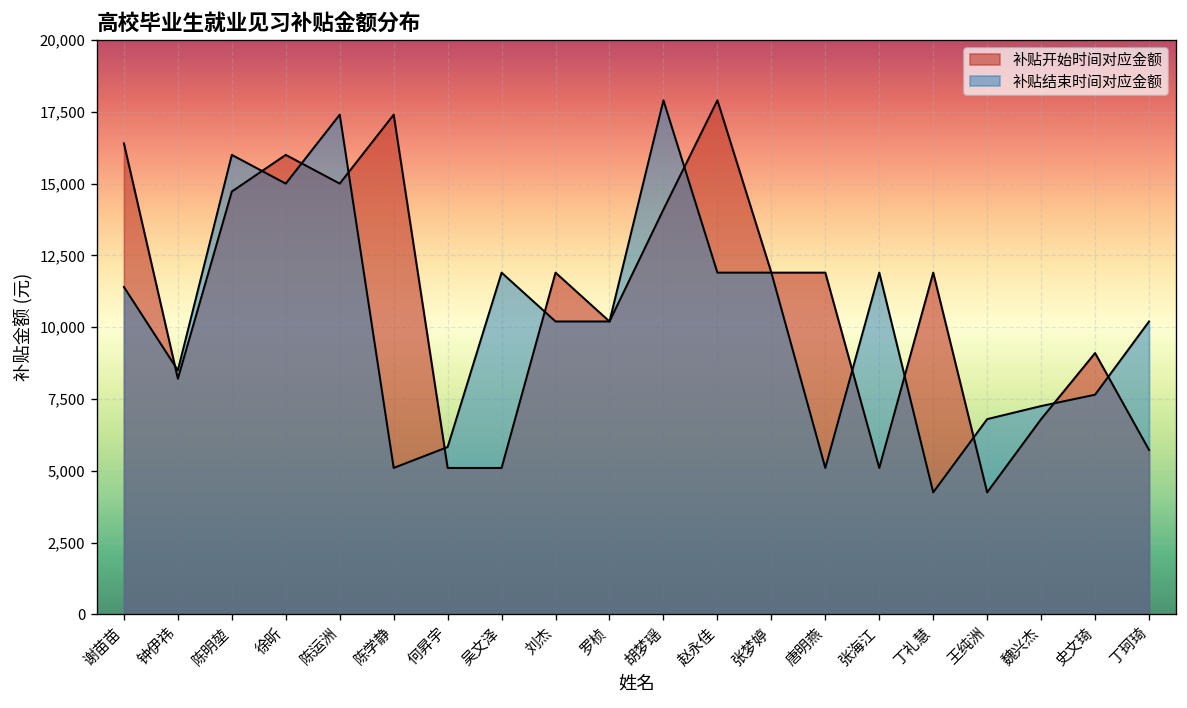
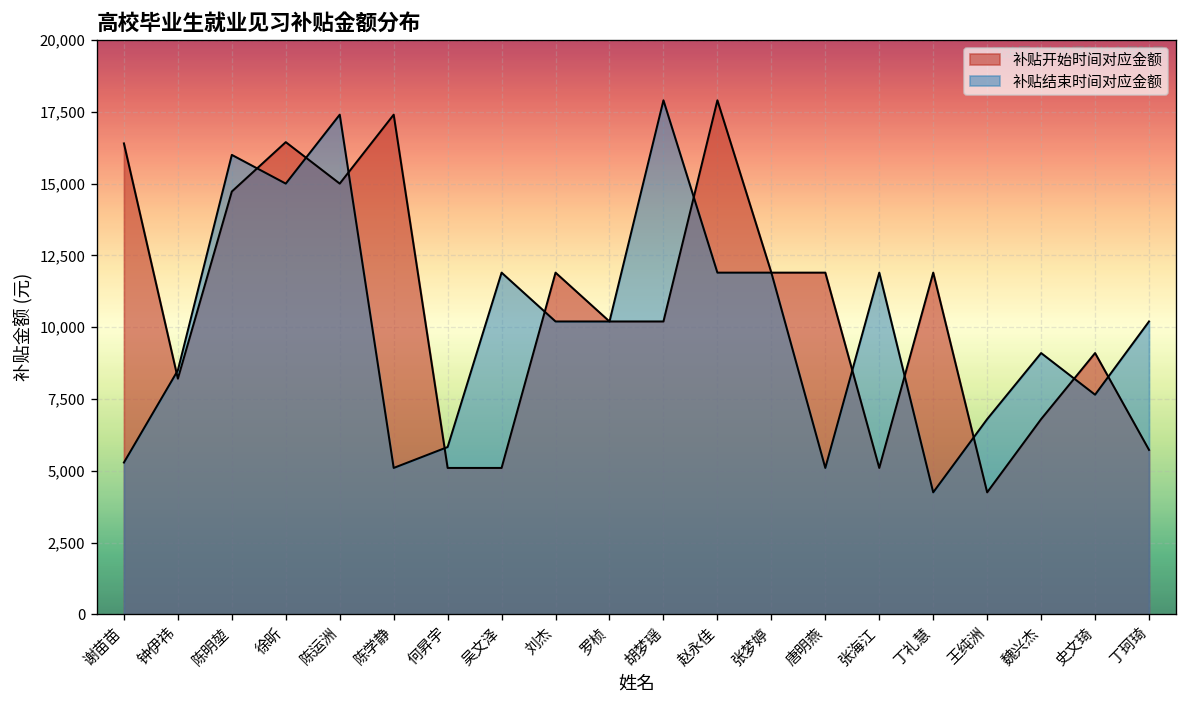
  {
    "补贴开始时间对应金额": {
      "谢苗苗": "16,400",
      "钟伊祎": "8,200",
      "陈明堃": "14,700",
-     "徐昕": "16,000",
+     "徐昕": "16,400",
      "陈运洲": "15,000",
      "陈学静": "17,400",
      "何昇宇": "5,100",
      "吴文泽": "5,100",
      "刘杰": "11,900",
-     "胡梦瑶": "14,100",
+     "胡梦瑶": "10,200",
      "赵永佳": "17,900",
      "唐明燕": "11,900",
      "张海江": "5,100",
      "丁礼慧": "11,900",
      "王纯洲": "4,300",
      "魏兴杰": "6,800",
      "史文琦": "9,100",
      "丁珂琦": "5,700"
    },
    "补贴结束时间对应金额": {
-     "谢苗苗": "11,400",
+     "谢苗苗": "5,300",
      "钟伊祎": "8,500",
      "陈明堃": "16,000",
      "徐昕": "15,000",
      "陈运洲": "17,400",
      "陈学静": "5,100",
      "何昇宇": "5,800",
      "吴文泽": "11,900",
      "刘杰": "10,200",
      "胡梦瑶": "17,900",
      "赵永佳": "11,900",
      "唐明燕": "5,100",
      "张海江": "11,900",
      "丁礼慧": "4,300",
      "王纯洲": "6,800",
-     "魏兴杰": "7,300",
+     "魏兴杰": "9,100",
      "史文琦": "7,700",
      "丁珂琦": "10,200"
    }
  }
